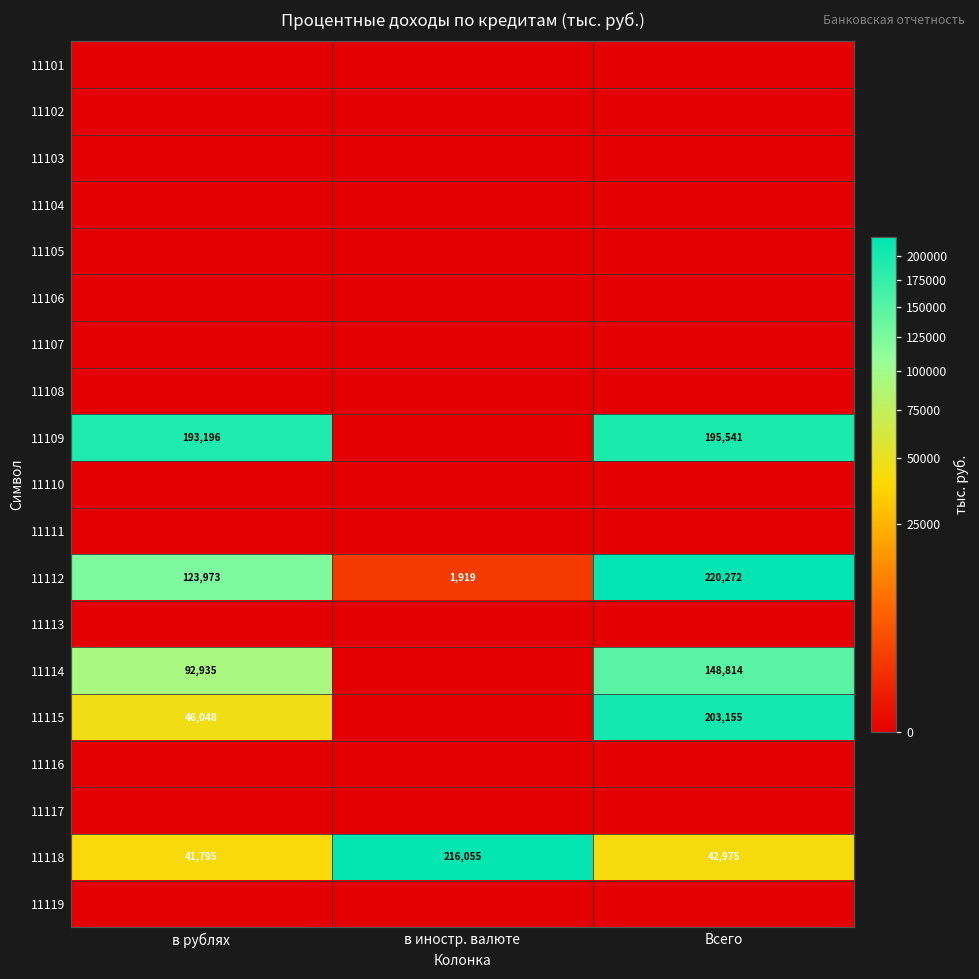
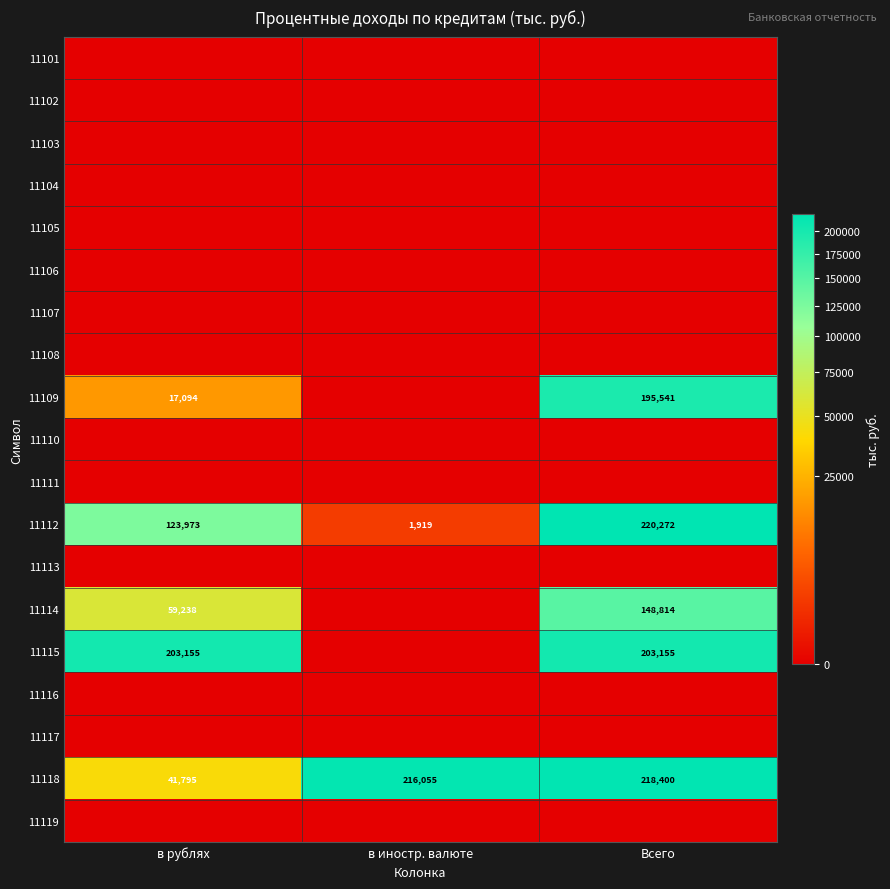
  {
    "11109": {
-     "в рублях": "193,196",
+     "в рублях": "17,094",
      "Всего": "195,541"
    },
    "11112": {
      "в рублях": "123,973",
      "в иностр. валюте": "1,919",
      "Всего": "220,272"
    },
    "11114": {
-     "в рублях": "92,935",
+     "в рублях": "59,238",
      "Всего": "148,814"
    },
    "11115": {
-     "в рублях": "46,048",
+     "в рублях": "203,155",
      "Всего": "203,155"
    },
    "11118": {
      "в рублях": "41,795",
      "в иностр. валюте": "216,055",
-     "Всего": "42,975"
+     "Всего": "218,400"
    }
  }
